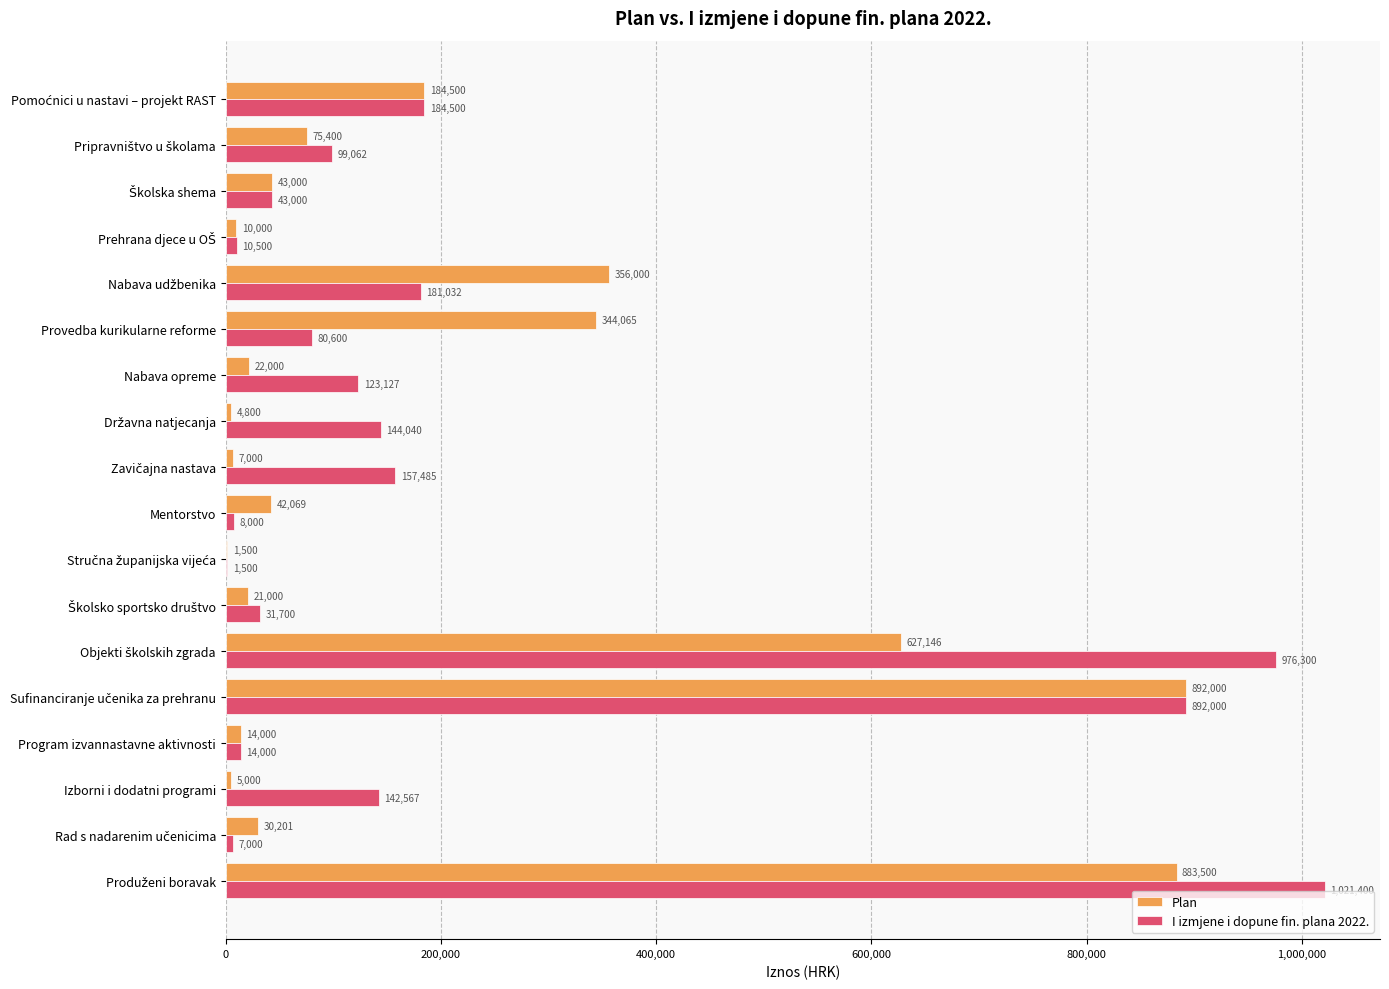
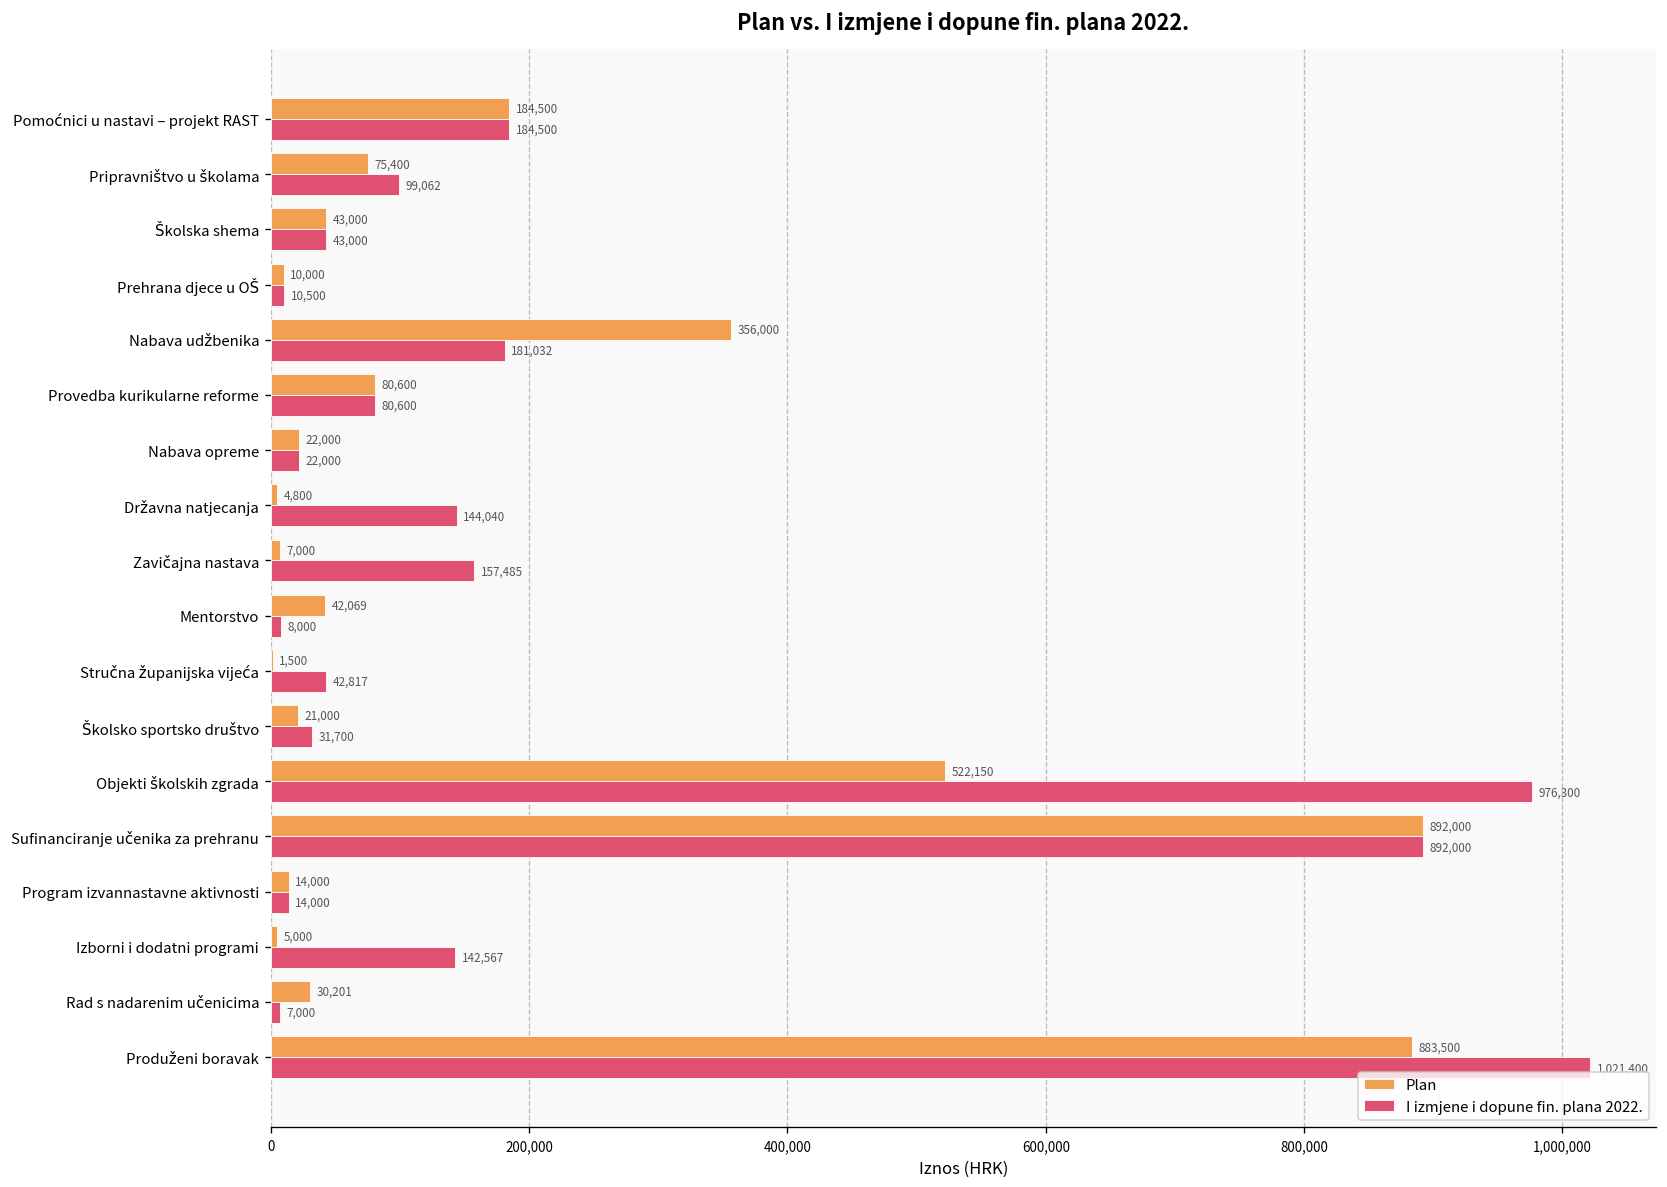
  {
    "Plan": {
      "Pomoćnici u nastavi – projekt RAST": "184,500",
      "Pripravništvo u školama": "75,400",
      "Školska shema": "43,000",
      "Prehrana djece u OŠ": "10,000",
      "Nabava udžbenika": "356,000",
-     "Provedba kurikularne reforme": "344,065",
+     "Provedba kurikularne reforme": "80,600",
      "Nabava opreme": "22,000",
      "Državna natjecanja": "4,800",
      "Zavičajna nastava": "7,000",
      "Mentorstvo": "42,069",
      "Stručna županijska vijeća": "1,500",
      "Školsko sportsko društvo": "21,000",
-     "Objekti školskih zgrada": "627,146",
+     "Objekti školskih zgrada": "522,150",
      "Sufinanciranje učenika za prehranu": "892,000",
      "Program izvannastavne aktivnosti": "14,000",
      "Izborni i dodatni programi": "5,000",
      "Rad s nadarenim učenicima": "30,201",
      "Produženi boravak": "883,500"
    },
    "I izmjene i dopune fin. plana 2022.": {
      "Pomoćnici u nastavi – projekt RAST": "184,500",
      "Pripravništvo u školama": "99,062",
      "Školska shema": "43,000",
      "Prehrana djece u OŠ": "10,500",
      "Nabava udžbenika": "181,032",
      "Provedba kurikularne reforme": "80,600",
-     "Nabava opreme": "123,127",
+     "Nabava opreme": "22,000",
      "Državna natjecanja": "144,040",
      "Zavičajna nastava": "157,485",
      "Mentorstvo": "8,000",
-     "Stručna županijska vijeća": "1,500",
+     "Stručna županijska vijeća": "42,817",
      "Školsko sportsko društvo": "31,700",
      "Objekti školskih zgrada": "976,300",
      "Sufinanciranje učenika za prehranu": "892,000",
      "Program izvannastavne aktivnosti": "14,000",
      "Izborni i dodatni programi": "142,567",
      "Rad s nadarenim učenicima": "7,000"
    }
  }
